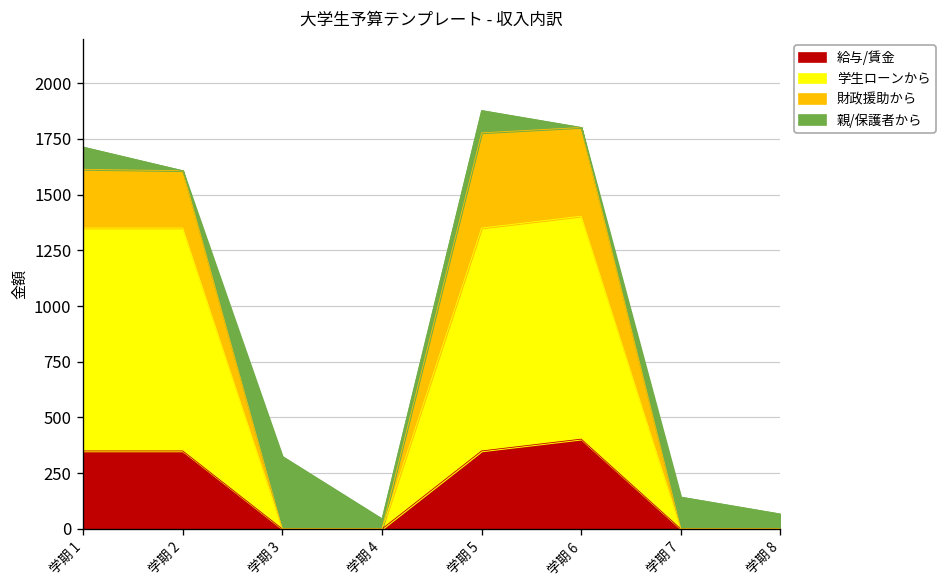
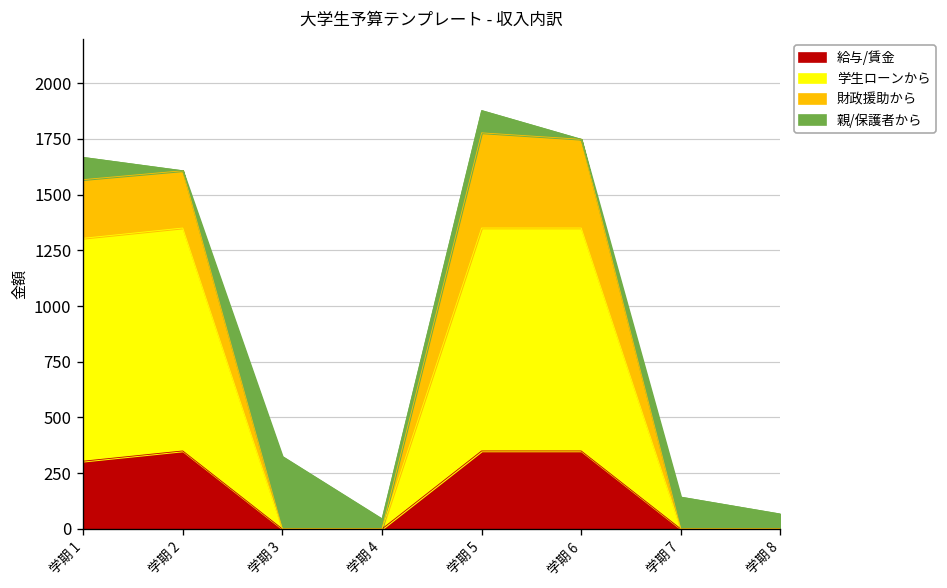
  {
    "給与/賃金": {
-     "学期 1": 350,
+     "学期 1": 300,
      "学期 2": 350,
      "学期 5": 350,
-     "学期 6": 400
+     "学期 6": 350
    },
    "学生ローンから": {
      "学期 2": 1350,
      "学期 5": 1350
    },
    "財政援助から": {
      "学期 5": 1780
    },
    "親/保護者から": {
      "学期 1": 100,
      "学期 3": 330,
      "学期 4": 50,
      "学期 5": 100,
      "学期 7": 140,
      "学期 8": 70
    }
  }
